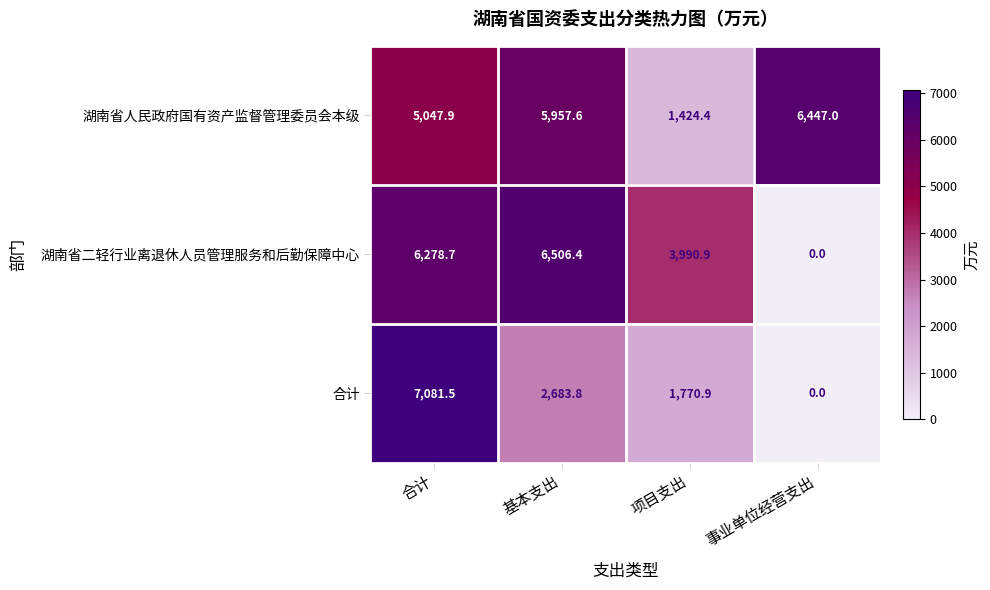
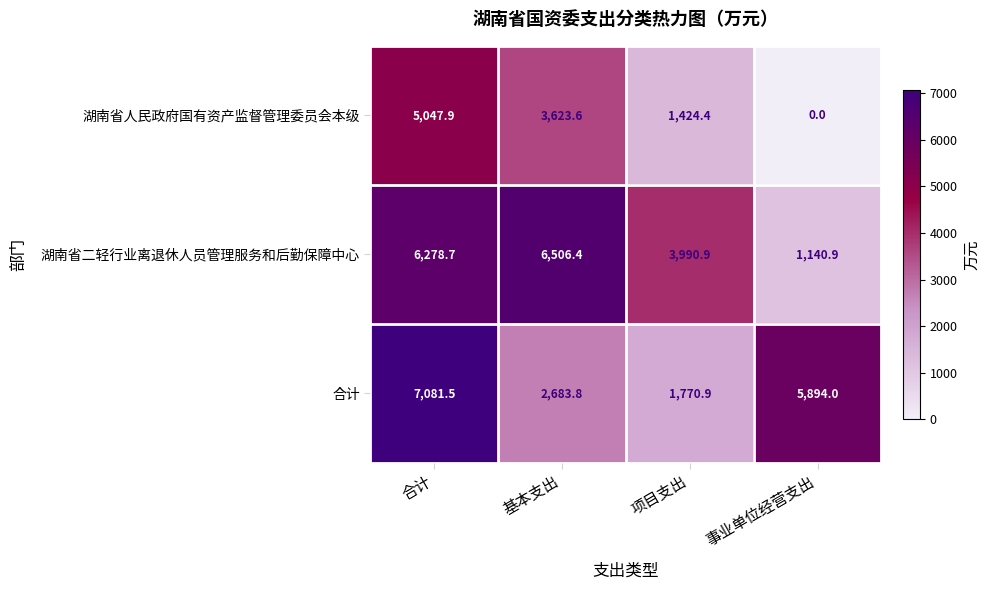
  {
    "湖南省人民政府国有资产监督管理委员会本级": {
      "合计": "5,047.9",
-     "基本支出": "5,957.6",
+     "基本支出": "3,623.6",
      "项目支出": "1,424.4",
-     "事业单位经营支出": "6,447.0"
+     "事业单位经营支出": "0.0"
    },
    "湖南省二轻行业离退休人员管理服务和后勤保障中心": {
      "合计": "6,278.7",
      "基本支出": "6,506.4",
      "项目支出": "3,990.9",
-     "事业单位经营支出": "0.0"
+     "事业单位经营支出": "1,140.9"
    },
    "合计": {
      "合计": "7,081.5",
      "基本支出": "2,683.8",
      "项目支出": "1,770.9",
-     "事业单位经营支出": "0.0"
+     "事业单位经营支出": "5,894.0"
    }
  }
